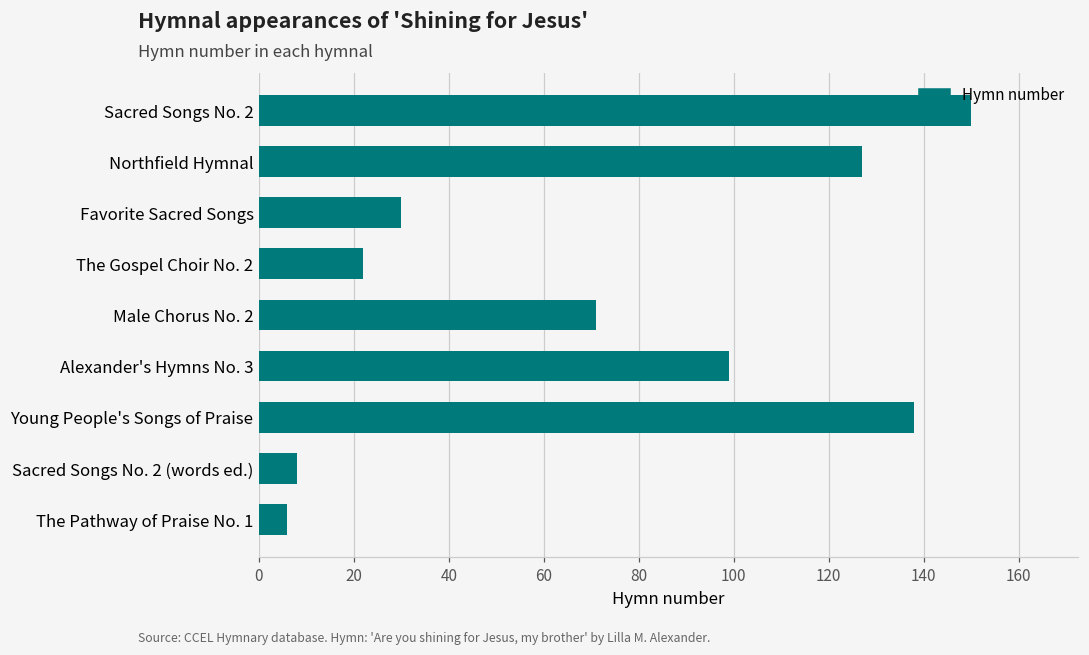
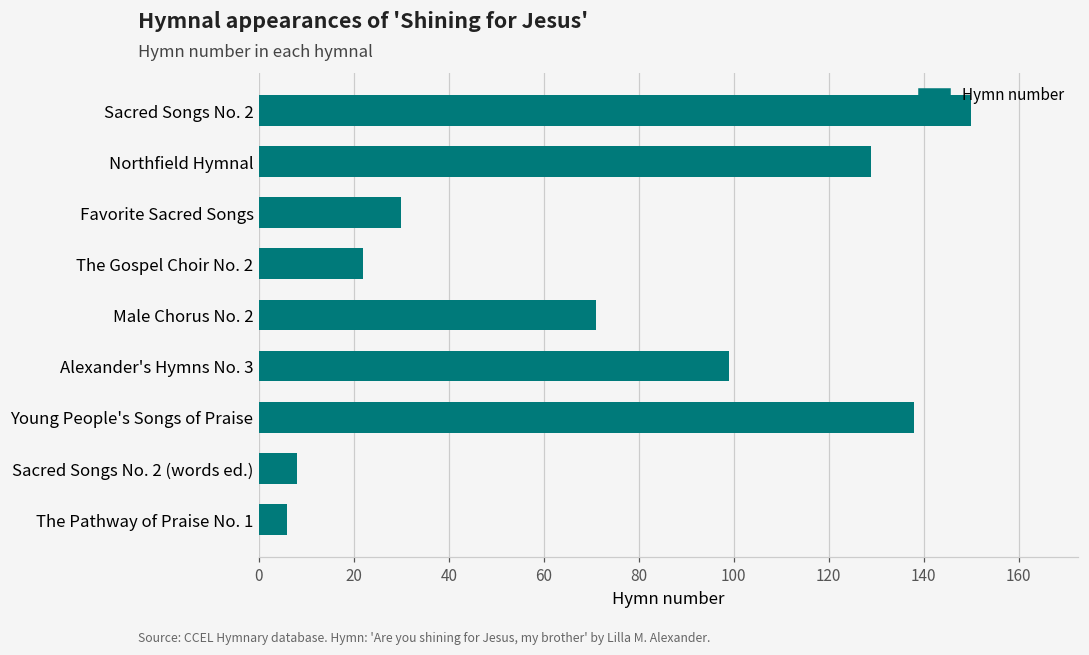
  {
    "Sacred Songs No. 2": 150,
-   "Northfield Hymnal": 127,
+   "Northfield Hymnal": 129,
    "Favorite Sacred Songs": 30,
    "The Gospel Choir No. 2": 22,
    "Male Chorus No. 2": 71,
    "Alexander's Hymns No. 3": 99,
    "Young People's Songs of Praise": 138,
    "Sacred Songs No. 2 (words ed.)": 8,
    "The Pathway of Praise No. 1": 6
  }
